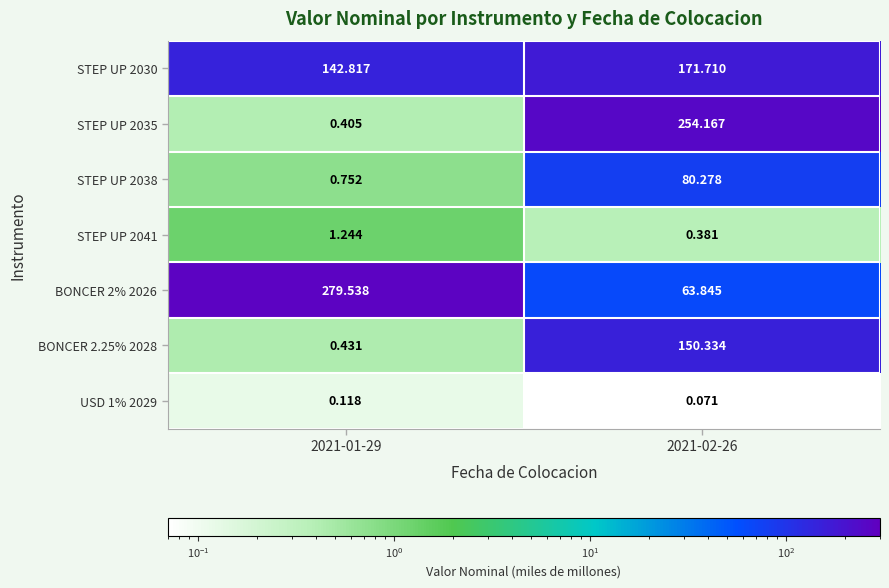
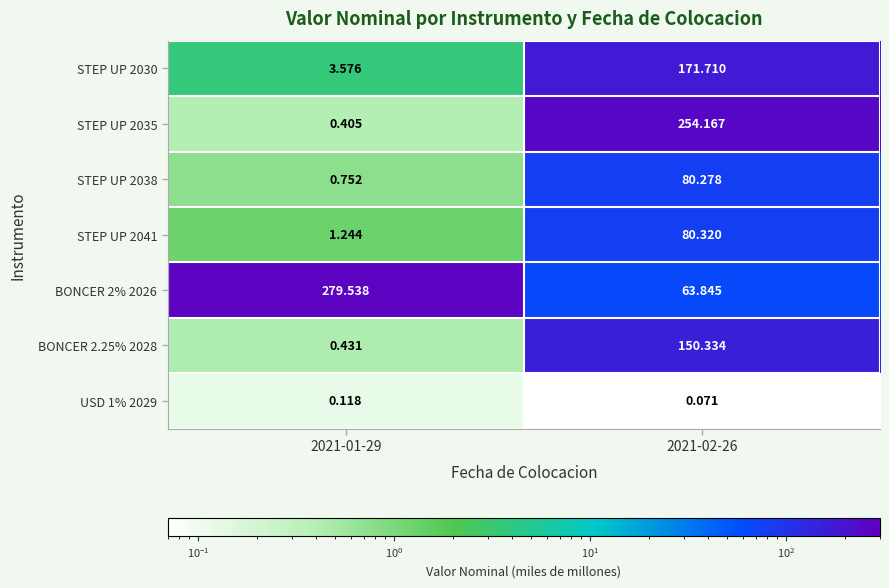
  {
    "STEP UP 2030": {
-     "2021-01-29": 142.817,
+     "2021-01-29": 3.576,
      "2021-02-26": 171.710
    },
    "STEP UP 2035": {
      "2021-01-29": 0.405,
      "2021-02-26": 254.167
    },
    "STEP UP 2038": {
      "2021-01-29": 0.752,
      "2021-02-26": 80.278
    },
    "STEP UP 2041": {
      "2021-01-29": 1.244,
-     "2021-02-26": 0.381
+     "2021-02-26": 80.320
    },
    "BONCER 2% 2026": {
      "2021-01-29": 279.538,
      "2021-02-26": 63.845
    },
    "BONCER 2.25% 2028": {
      "2021-01-29": 0.431,
      "2021-02-26": 150.334
    },
    "USD 1% 2029": {
      "2021-01-29": 0.118,
      "2021-02-26": 0.071
    }
  }
